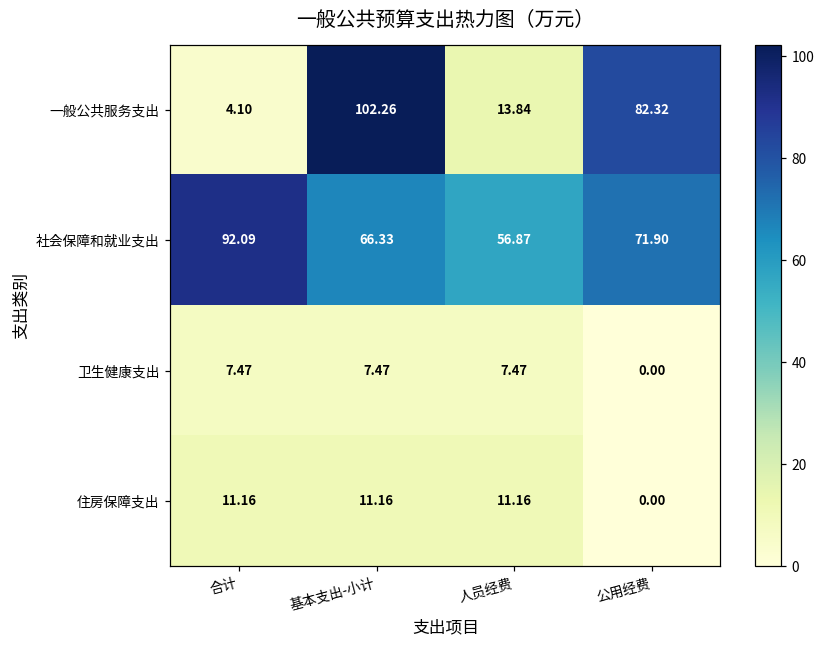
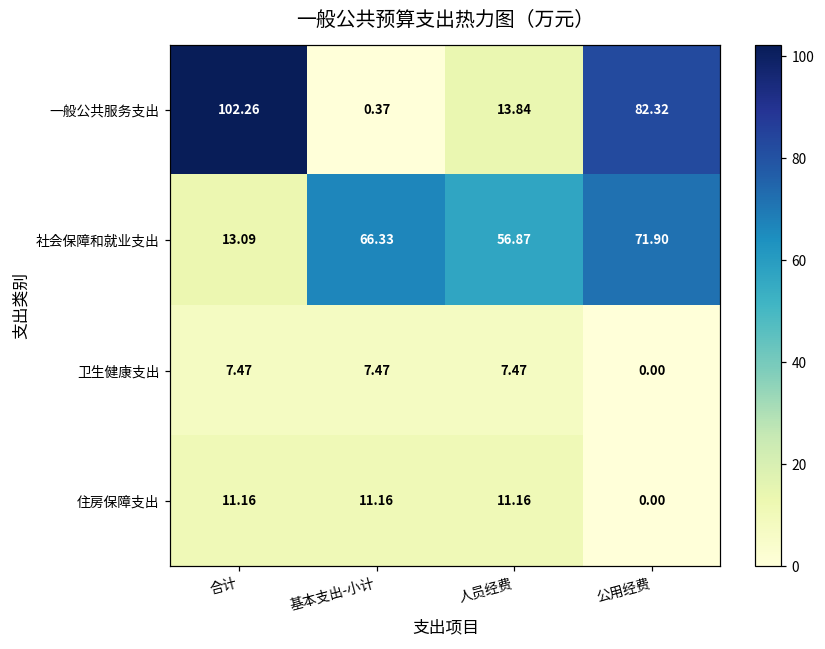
  {
    "一般公共服务支出": {
-     "合计": 4.10,
-     "基本支出-小计": 102.26,
+     "合计": 102.26,
+     "基本支出-小计": 0.37,
      "人员经费": 13.84,
      "公用经费": 82.32
    },
    "社会保障和就业支出": {
-     "合计": 92.09,
+     "合计": 13.09,
      "基本支出-小计": 66.33,
      "人员经费": 56.87,
      "公用经费": 71.90
    },
    "卫生健康支出": {
      "合计": 7.47,
      "基本支出-小计": 7.47,
      "人员经费": 7.47,
      "公用经费": 0.00
    },
    "住房保障支出": {
      "合计": 11.16,
      "基本支出-小计": 11.16,
      "人员经费": 11.16,
      "公用经费": 0.00
    }
  }
